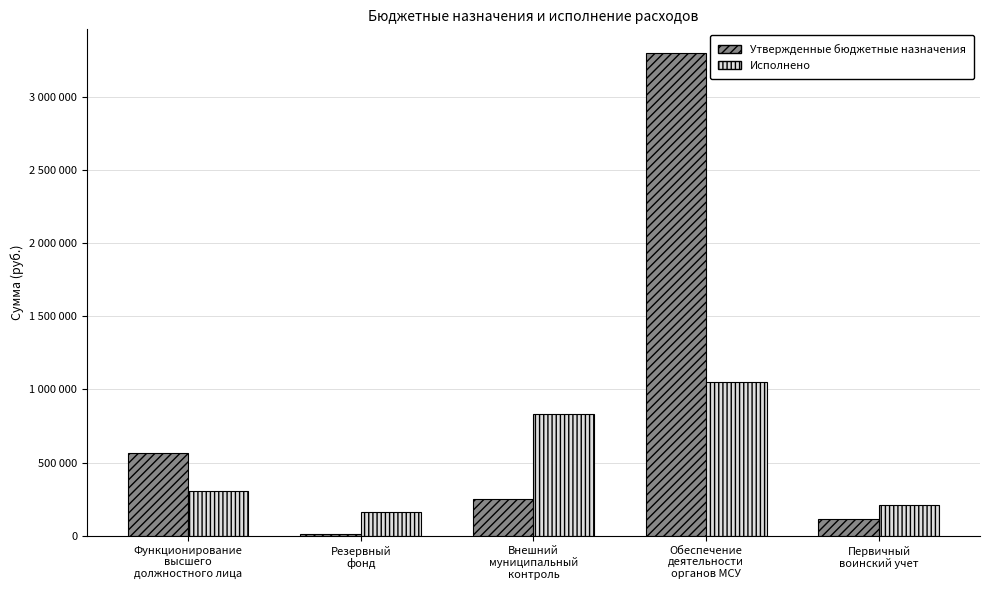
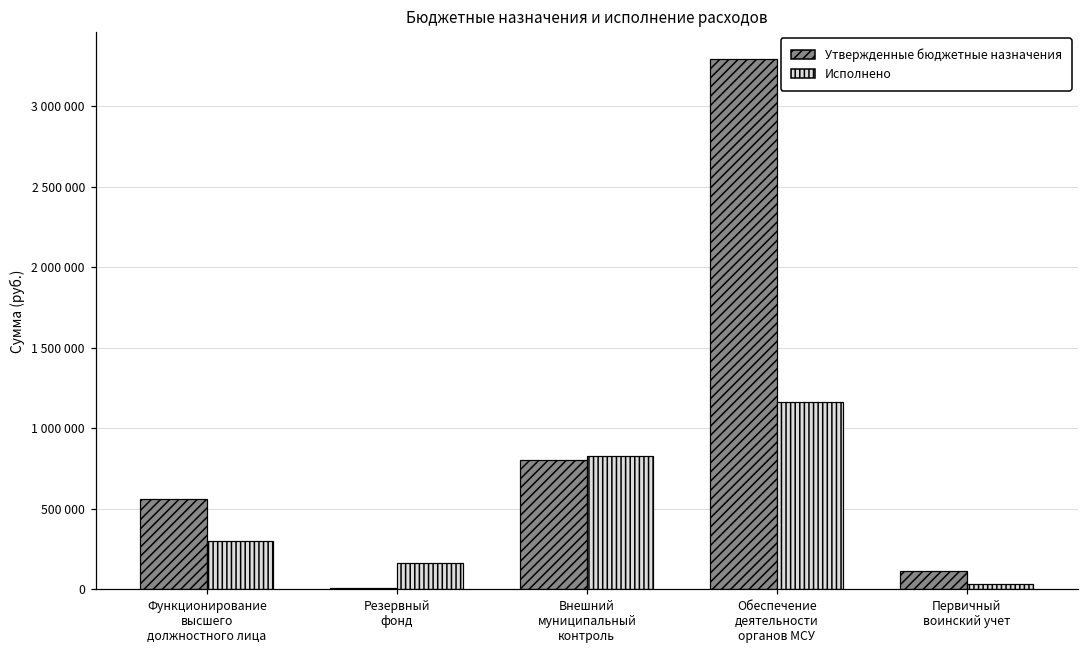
  {
    "Утвержденные бюджетные назначения": {
      "Функционирование высшего должностного лица": 560000,
-     "Внешний муниципальный контроль": 250000,
+     "Внешний муниципальный контроль": 800000,
      "Обеспечение деятельности органов МСУ": 3300000,
      "Первичный воинский учет": 120000
    },
    "Исполнено": {
      "Функционирование высшего должностного лица": 300000,
      "Резервный фонд": 160000,
      "Внешний муниципальный контроль": 830000,
-     "Обеспечение деятельности органов МСУ": 1050000,
-     "Первичный воинский учет": 210000
+     "Обеспечение деятельности органов МСУ": 1160000,
+     "Первичный воинский учет": 30000
    }
  }
